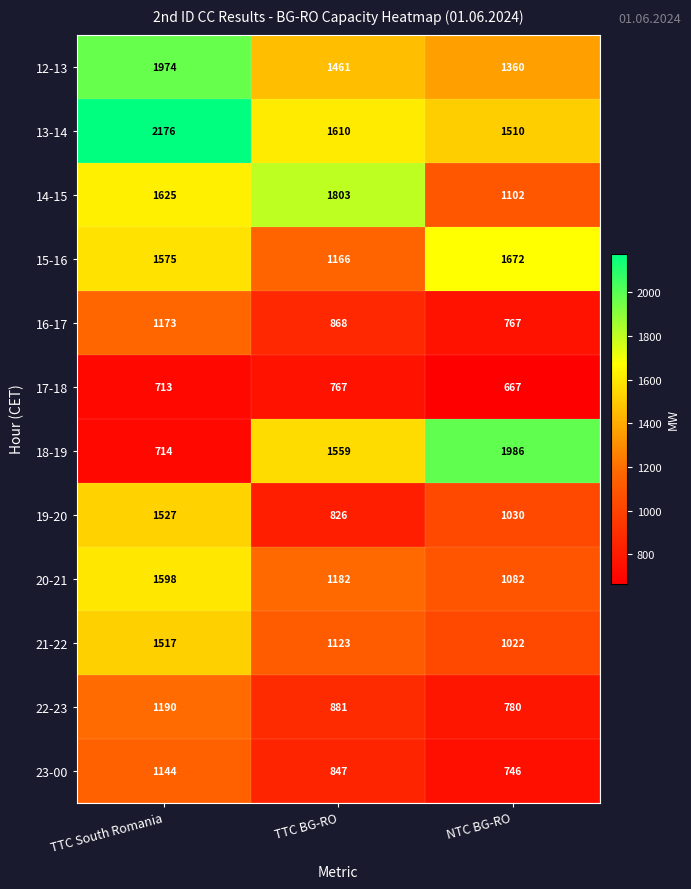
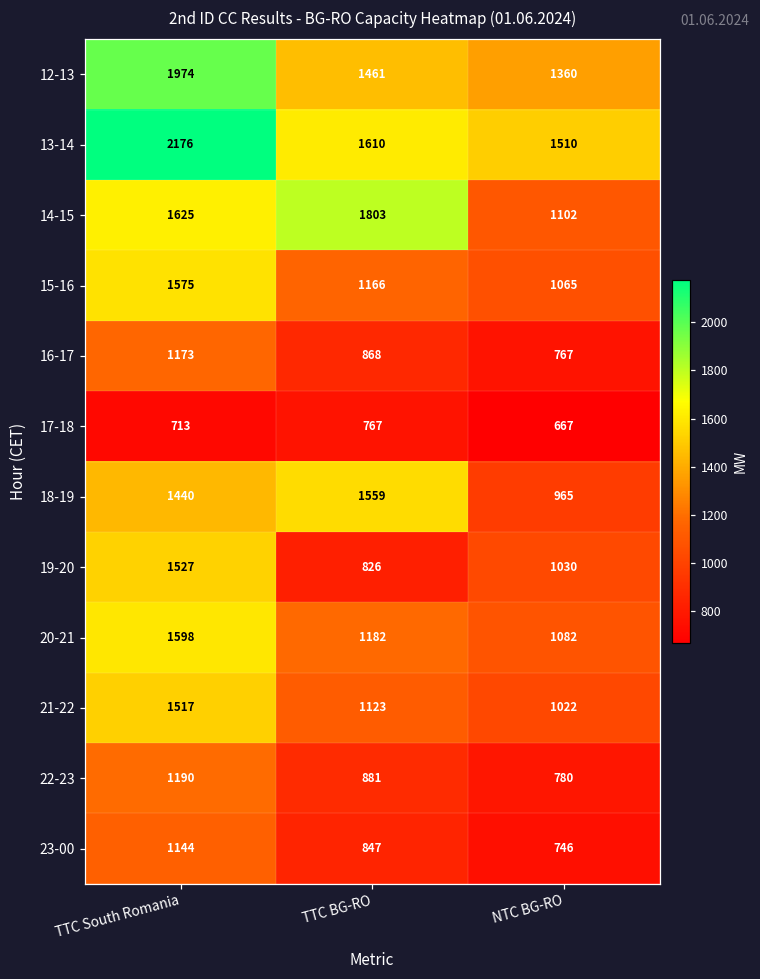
  {
    "12-13": {
      "TTC South Romania": 1974,
      "TTC BG-RO": 1461,
      "NTC BG-RO": 1360
    },
    "13-14": {
      "TTC South Romania": 2176,
      "TTC BG-RO": 1610,
      "NTC BG-RO": 1510
    },
    "14-15": {
      "TTC South Romania": 1625,
      "TTC BG-RO": 1803,
      "NTC BG-RO": 1102
    },
    "15-16": {
      "TTC South Romania": 1575,
      "TTC BG-RO": 1166,
-     "NTC BG-RO": 1672
+     "NTC BG-RO": 1065
    },
    "16-17": {
      "TTC South Romania": 1173,
      "TTC BG-RO": 868,
      "NTC BG-RO": 767
    },
    "17-18": {
      "TTC South Romania": 713,
      "TTC BG-RO": 767,
      "NTC BG-RO": 667
    },
    "18-19": {
-     "TTC South Romania": 714,
+     "TTC South Romania": 1440,
      "TTC BG-RO": 1559,
-     "NTC BG-RO": 1986
+     "NTC BG-RO": 965
    },
    "19-20": {
      "TTC South Romania": 1527,
      "TTC BG-RO": 826,
      "NTC BG-RO": 1030
    },
    "20-21": {
      "TTC South Romania": 1598,
      "TTC BG-RO": 1182,
      "NTC BG-RO": 1082
    },
    "21-22": {
      "TTC South Romania": 1517,
      "TTC BG-RO": 1123,
      "NTC BG-RO": 1022
    },
    "22-23": {
      "TTC South Romania": 1190,
      "TTC BG-RO": 881,
      "NTC BG-RO": 780
    },
    "23-00": {
      "TTC South Romania": 1144,
      "TTC BG-RO": 847,
      "NTC BG-RO": 746
    }
  }
